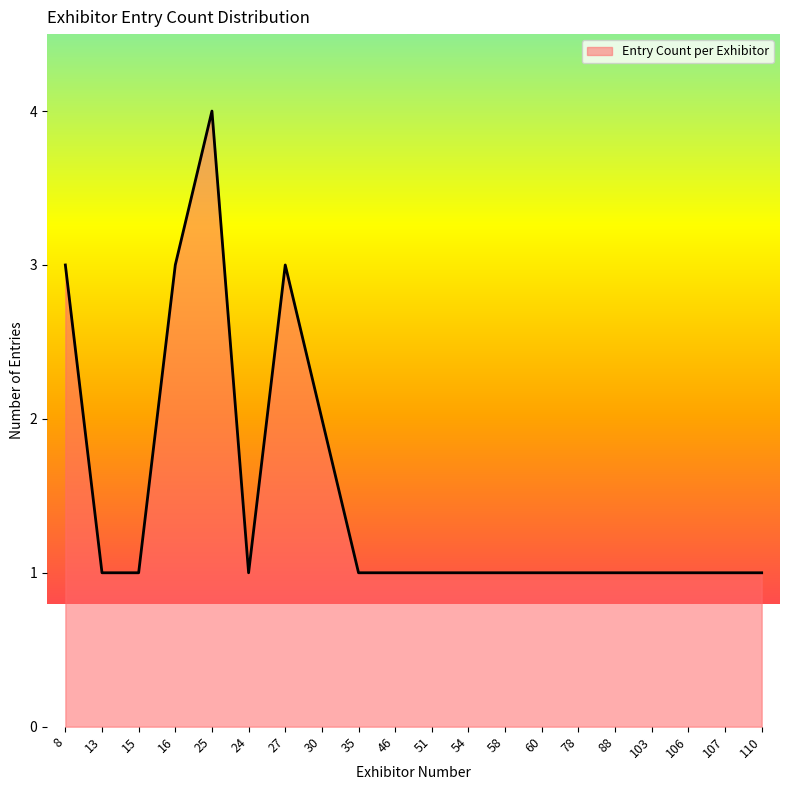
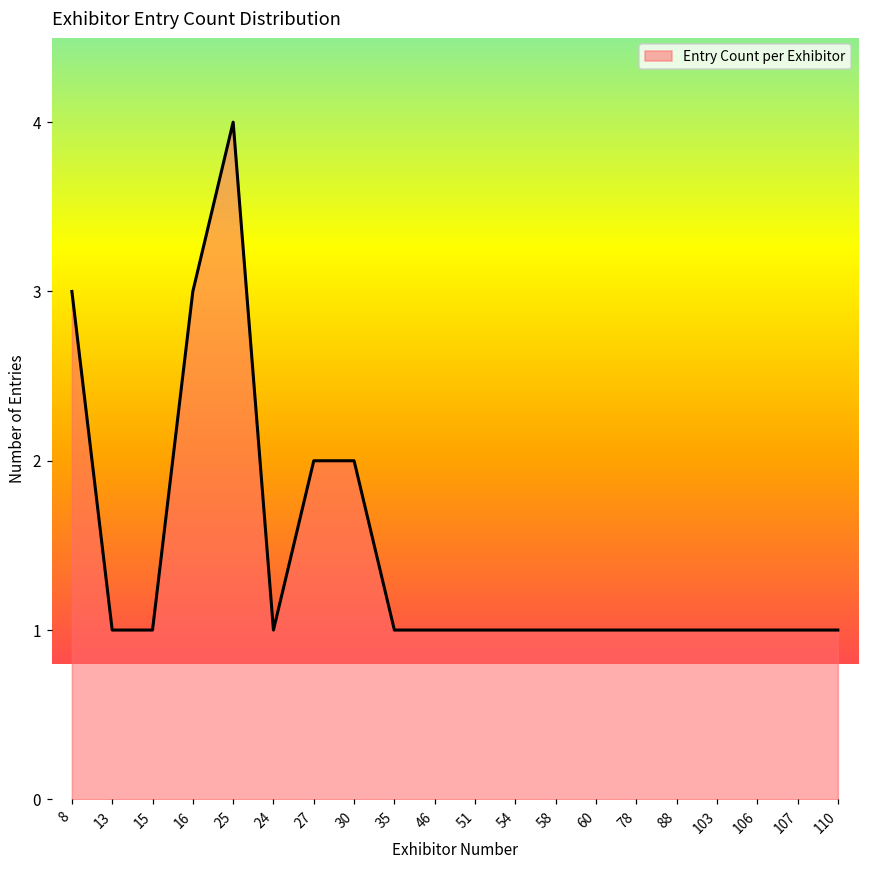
  {
    "8": 3,
    "13": 1,
    "15": 1,
    "16": 3,
    "25": 4,
    "24": 1,
-   "27": 3,
+   "27": 2,
    "30": 2,
    "35": 1,
    "46": 1,
    "51": 1,
    "54": 1,
    "58": 1,
    "60": 1,
    "78": 1,
    "88": 1,
    "103": 1,
    "106": 1,
    "107": 1,
    "110": 1
  }
